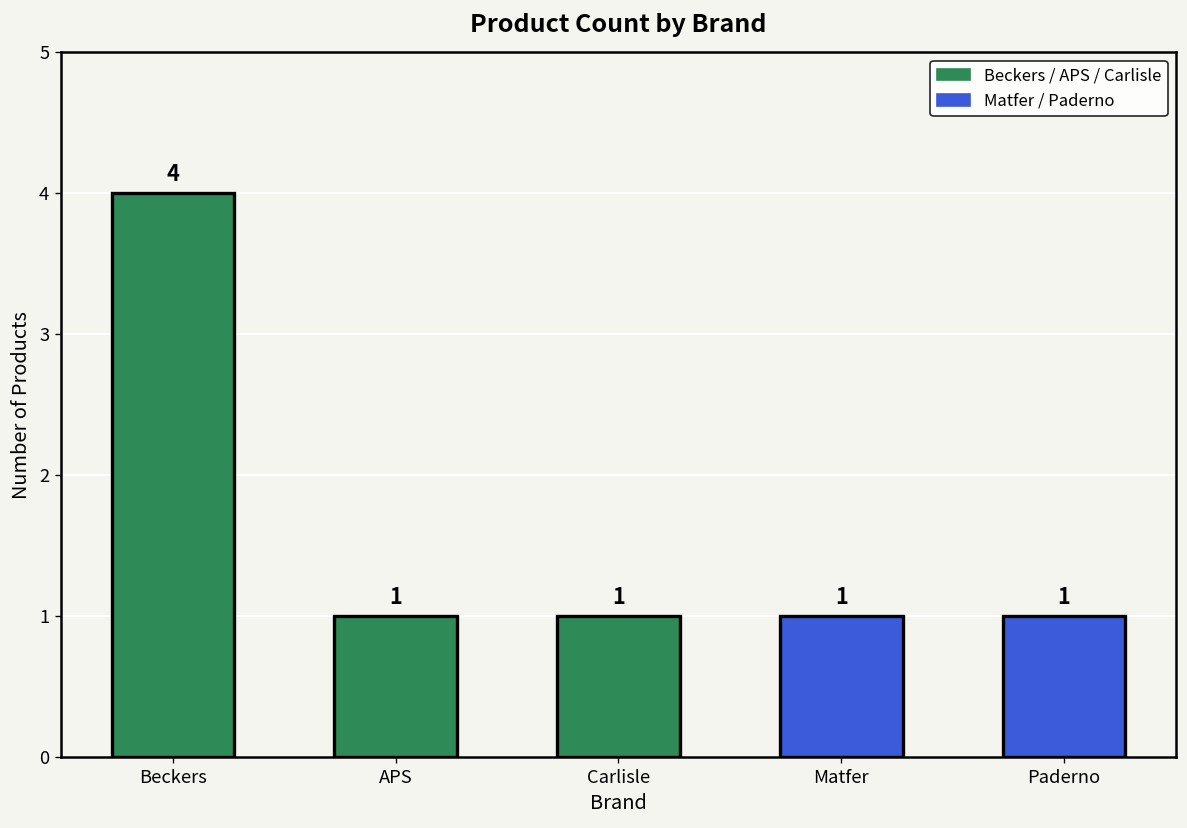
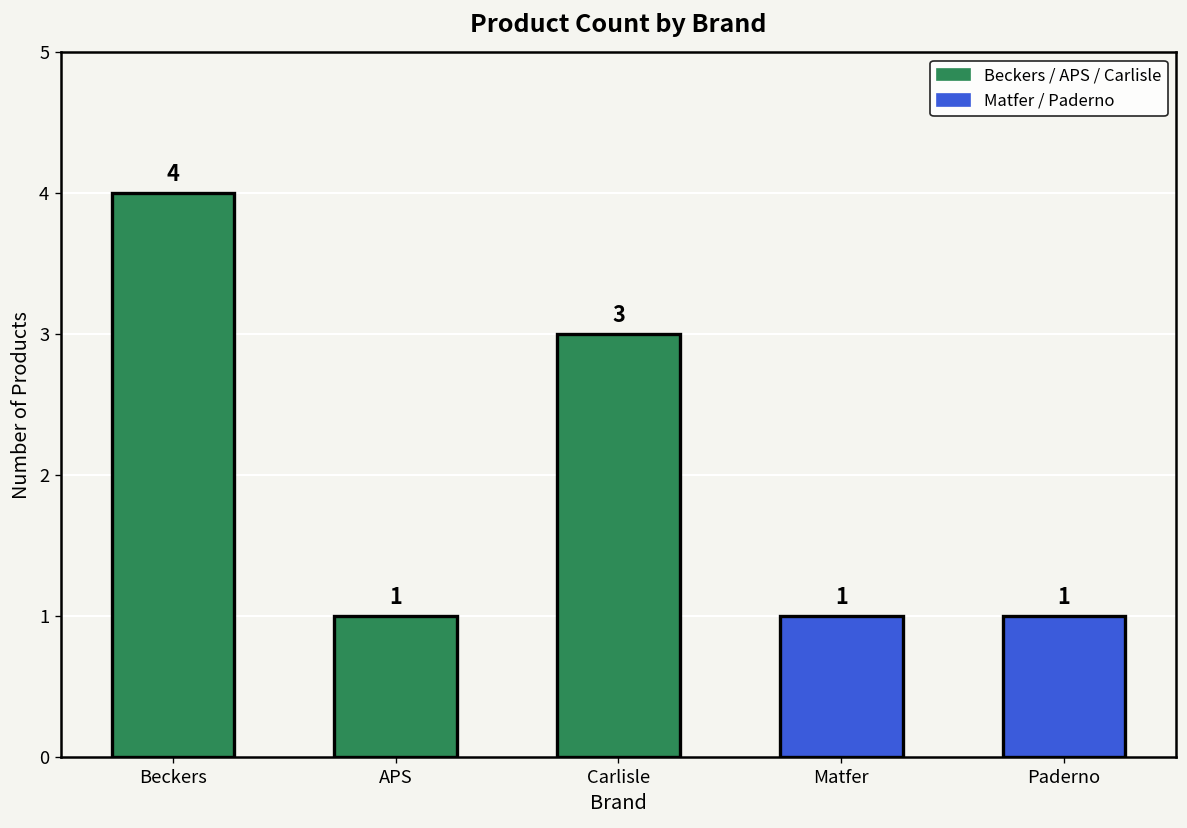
  {
    "Beckers": 4,
    "APS": 1,
-   "Carlisle": 1,
+   "Carlisle": 3,
    "Matfer": 1,
    "Paderno": 1
  }
